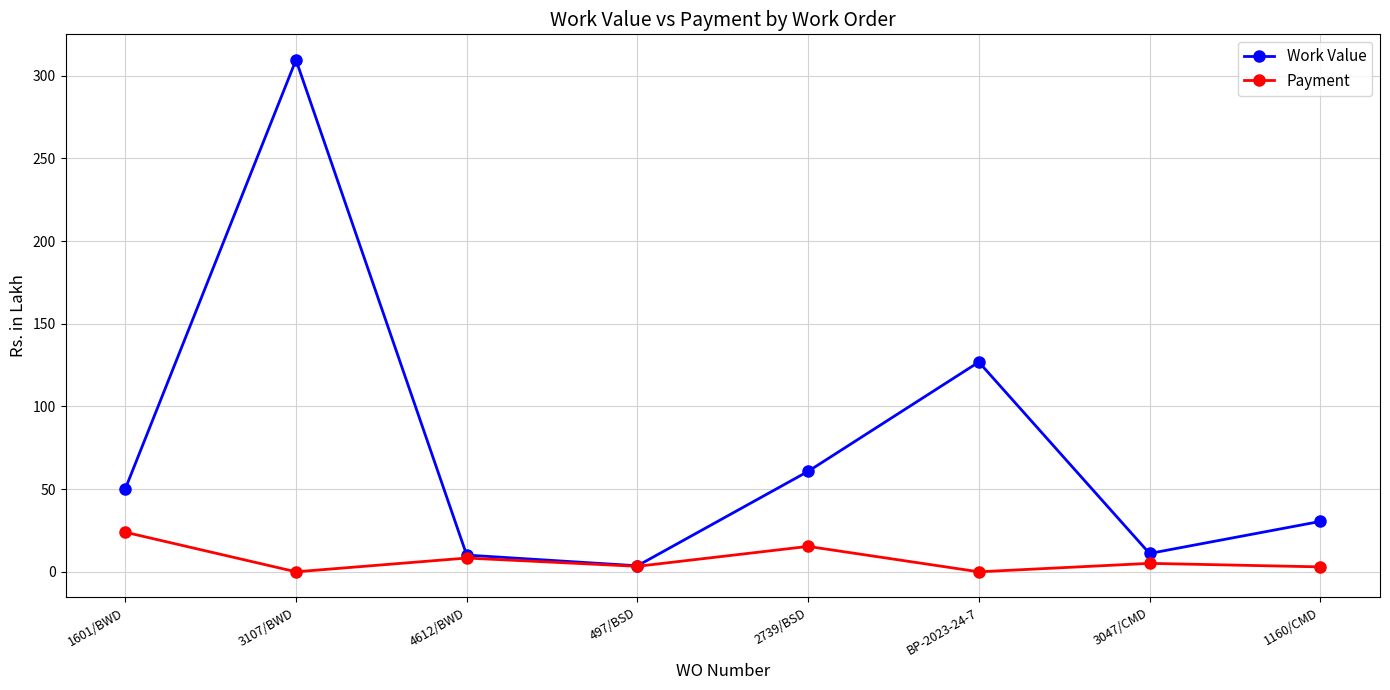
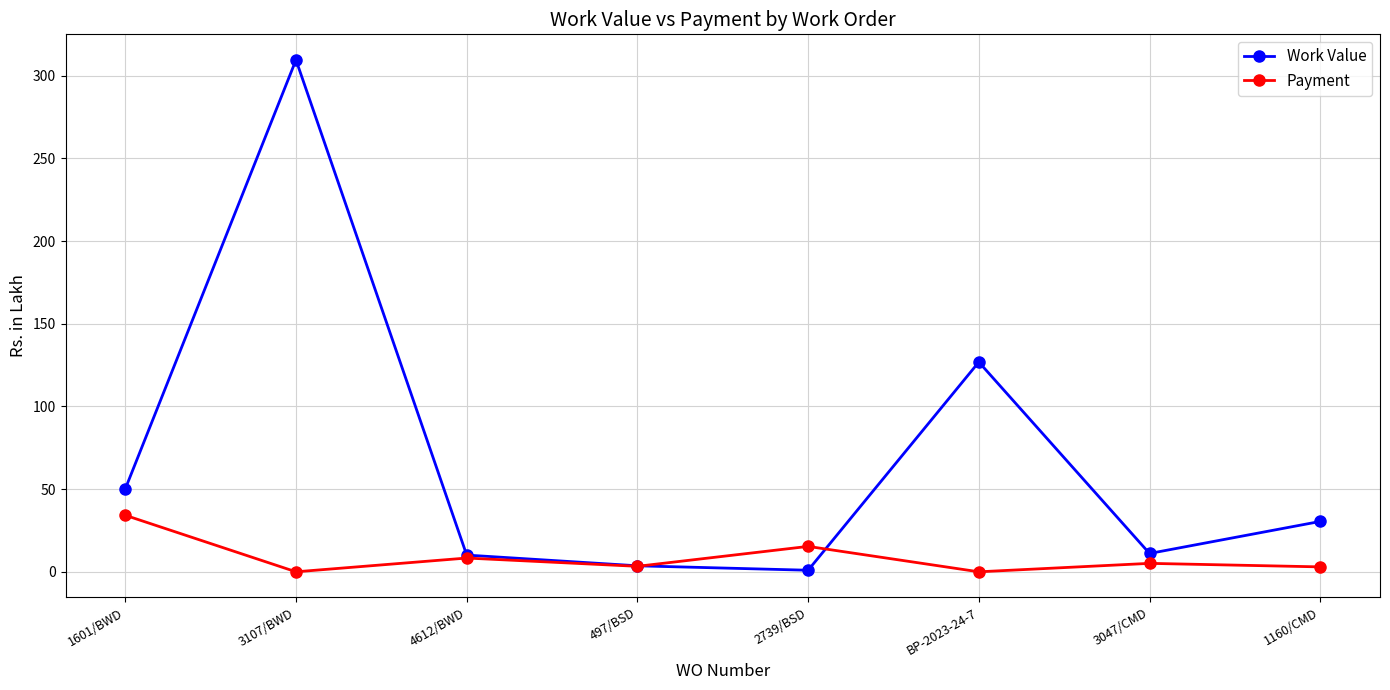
  {
    "Work Value": {
      "1601/BWD": 50,
      "3107/BWD": 310,
      "4612/BWD": 10,
-     "2739/BSD": 61,
+     "2739/BSD": 1,
      "BP-2023-24-7": 127,
      "3047/CMD": 11,
      "1160/CMD": 30
    },
    "Payment": {
-     "1601/BWD": 24,
+     "1601/BWD": 34,
      "3107/BWD": 0,
      "4612/BWD": 8,
      "2739/BSD": 15,
      "BP-2023-24-7": 0,
      "3047/CMD": 5,
      "1160/CMD": 3
    }
  }
